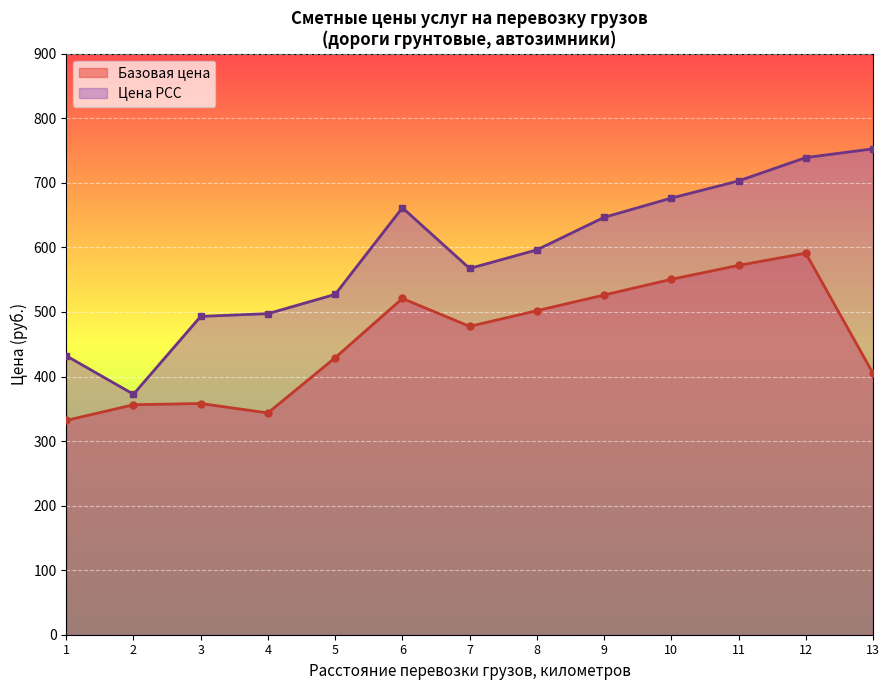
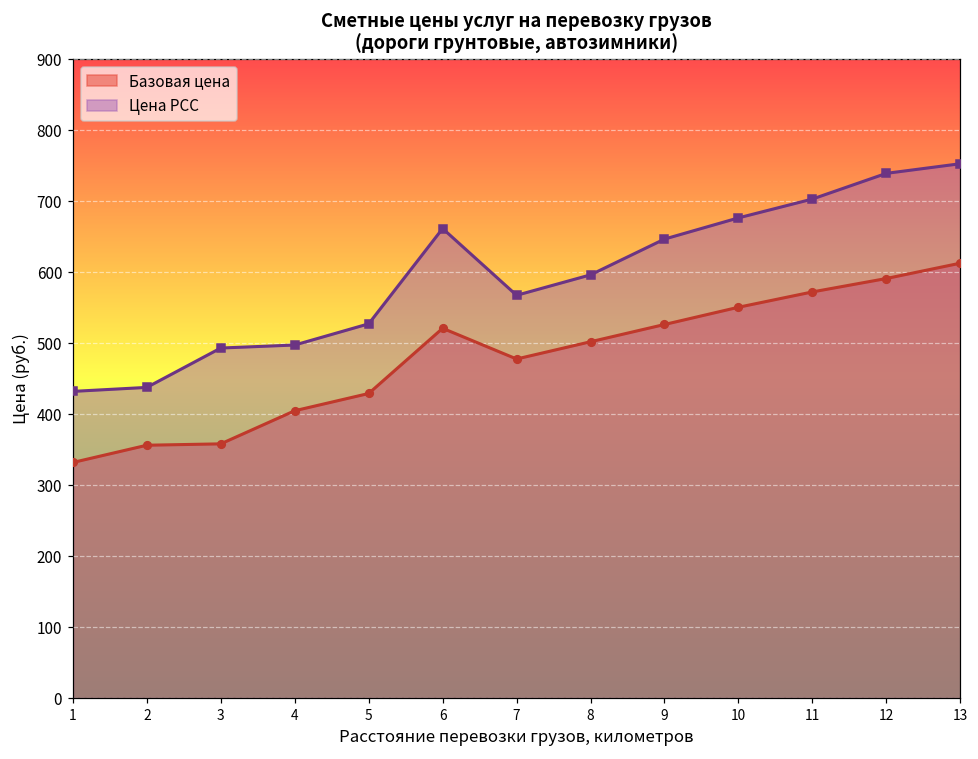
  {
    "Базовая цена": {
      "1": 330,
      "2": 360,
      "3": 360,
-     "4": 340,
+     "4": 400,
      "5": 430,
      "6": 520,
      "7": 480,
      "8": 500,
      "9": 530,
      "10": 550,
      "11": 570,
      "12": 590,
-     "13": 400
+     "13": 610
    },
    "Цена РСС": {
      "1": 430,
-     "2": 370,
+     "2": 440,
      "3": 490,
      "4": 500,
      "5": 530,
      "6": 660,
      "7": 570,
      "8": 600,
      "9": 650,
      "10": 680,
      "11": 700,
      "12": 740,
      "13": 750
    }
  }
